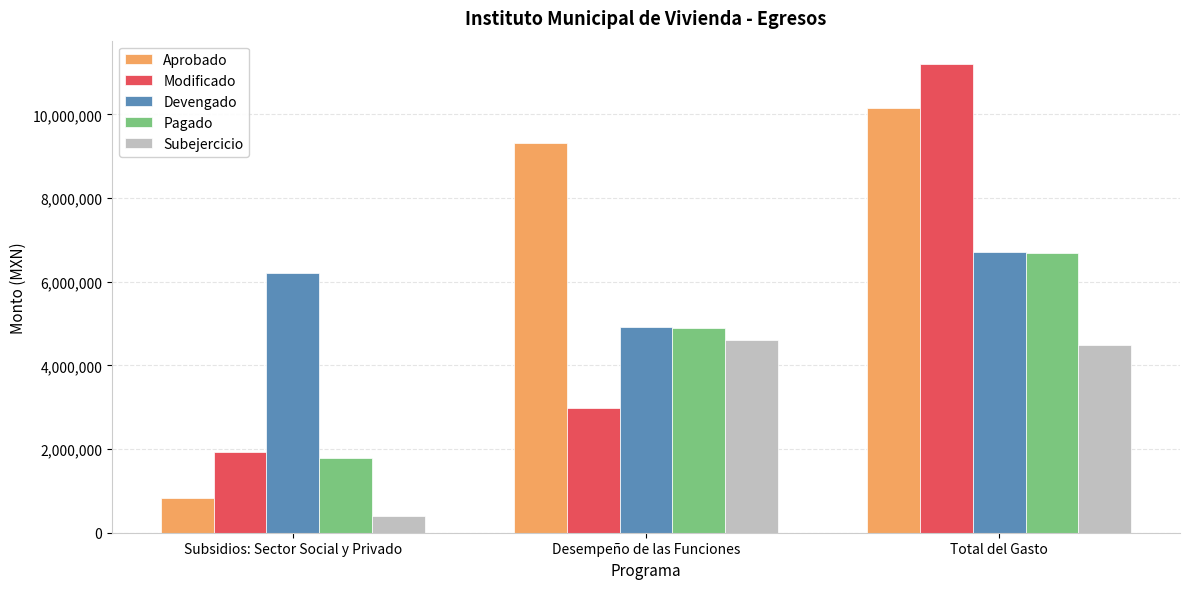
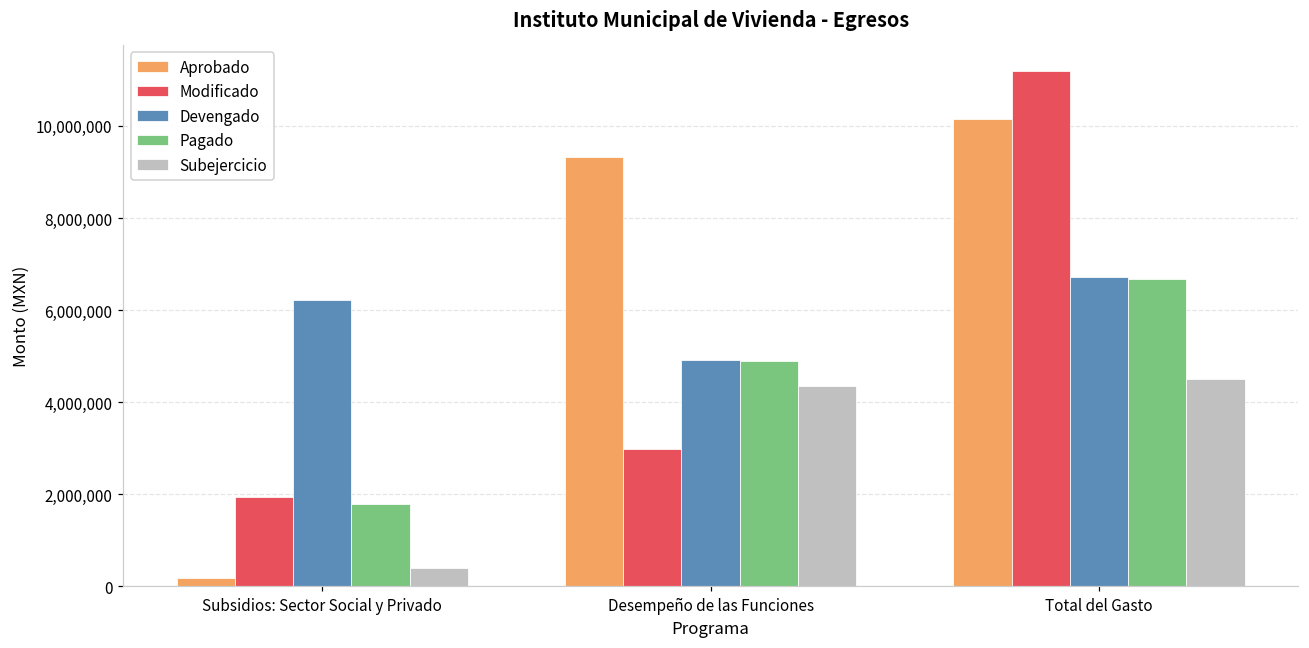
  {
    "Aprobado": {
-     "Subsidios: Sector Social y Privado": "800,000",
+     "Subsidios: Sector Social y Privado": "200,000",
      "Desempeño de las Funciones": "9,300,000",
      "Total del Gasto": "10,100,000"
    },
    "Modificado": {
      "Subsidios: Sector Social y Privado": "1,900,000",
      "Desempeño de las Funciones": "3,000,000",
      "Total del Gasto": "11,200,000"
    },
    "Devengado": {
      "Subsidios: Sector Social y Privado": "6,200,000",
      "Desempeño de las Funciones": "4,900,000",
      "Total del Gasto": "6,700,000"
    },
    "Pagado": {
      "Subsidios: Sector Social y Privado": "1,800,000",
      "Desempeño de las Funciones": "4,900,000",
      "Total del Gasto": "6,700,000"
    },
    "Subejercicio": {
      "Subsidios: Sector Social y Privado": "400,000",
-     "Desempeño de las Funciones": "4,600,000",
+     "Desempeño de las Funciones": "4,300,000",
      "Total del Gasto": "4,500,000"
    }
  }
